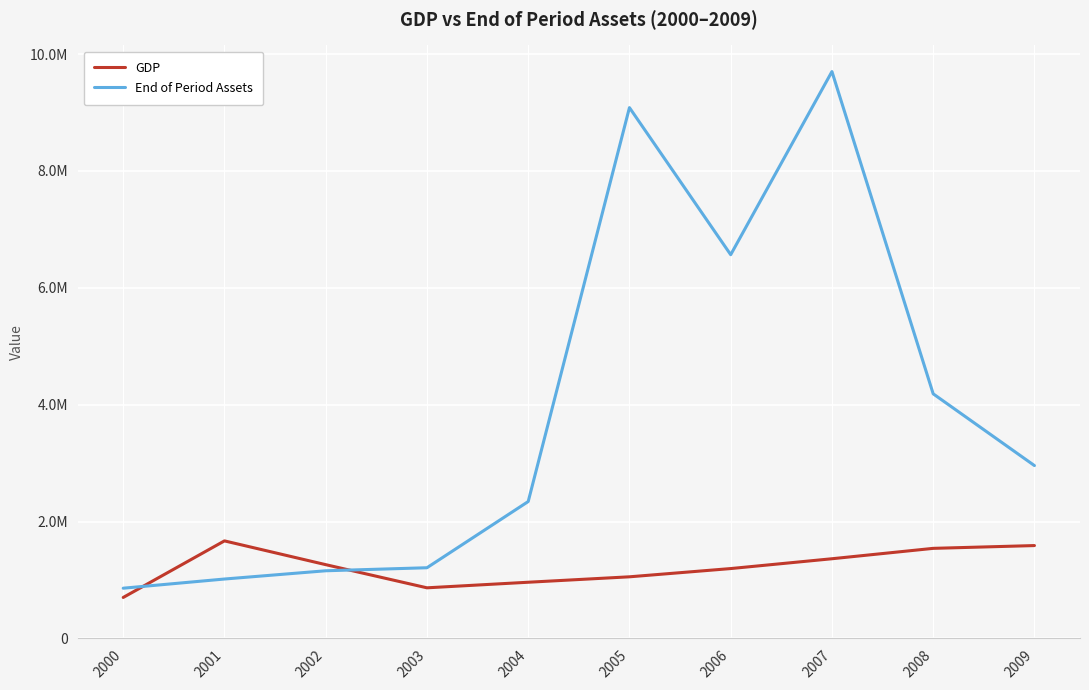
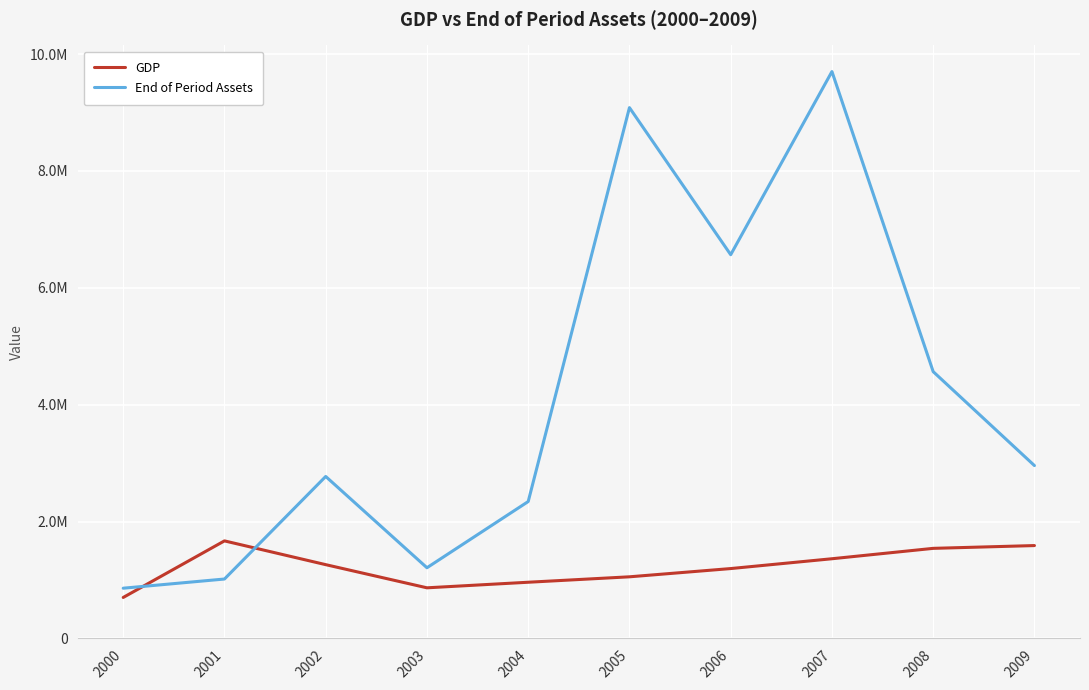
  {
    "GDP": {
      "2000": 700000,
      "2001": 1700000,
      "2002": 1300000,
      "2003": 900000,
      "2004": 1000000,
      "2005": 1100000,
      "2006": 1200000,
      "2007": 1400000,
      "2008": 1500000,
      "2009": 1600000
    },
    "End of Period Assets": {
      "2000": 900000,
      "2001": 1000000,
-     "2002": 1200000,
+     "2002": 2800000,
      "2003": 1200000,
      "2004": 2300000,
      "2005": 9100000,
      "2006": 6600000,
      "2007": 9700000,
-     "2008": 4200000,
+     "2008": 4600000,
      "2009": 3000000
    }
  }
